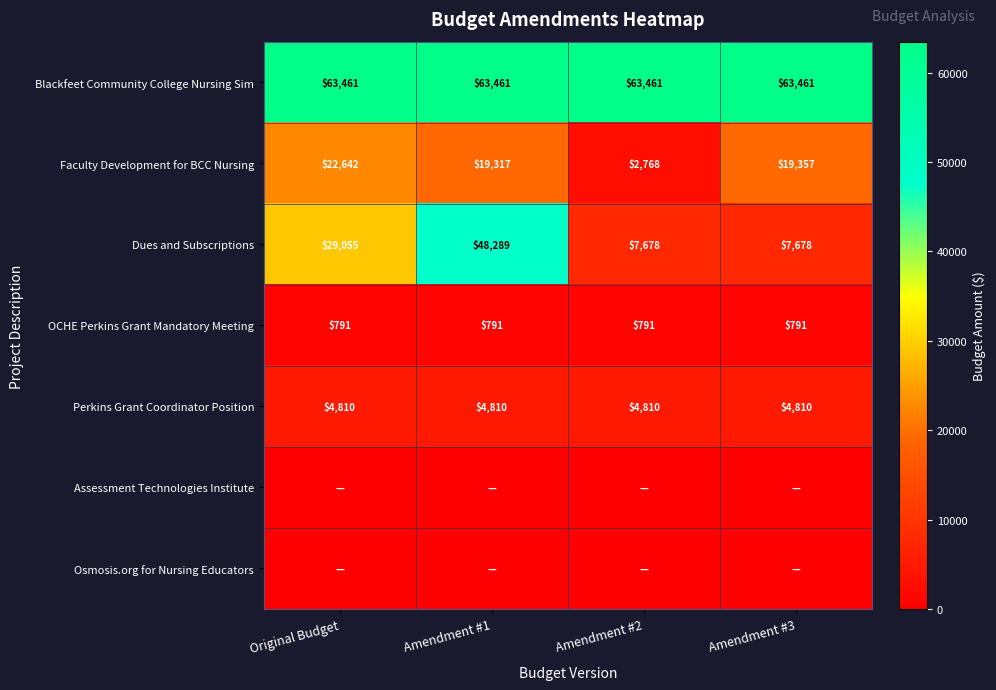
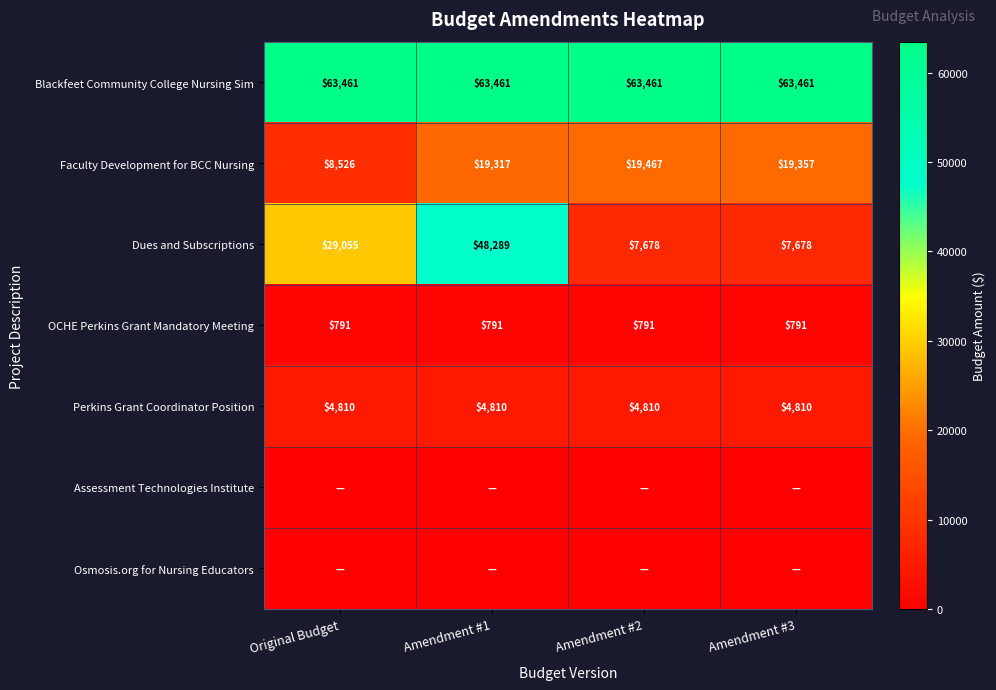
  {
    "Blackfeet Community College Nursing Sim": {
      "Original Budget": "$63,461",
      "Amendment #1": "$63,461",
      "Amendment #2": "$63,461",
      "Amendment #3": "$63,461"
    },
    "Faculty Development for BCC Nursing": {
-     "Original Budget": "$22,642",
+     "Original Budget": "$8,526",
      "Amendment #1": "$19,317",
-     "Amendment #2": "$2,768",
+     "Amendment #2": "$19,467",
      "Amendment #3": "$19,357"
    },
    "Dues and Subscriptions": {
      "Original Budget": "$29,055",
      "Amendment #1": "$48,289",
      "Amendment #2": "$7,678",
      "Amendment #3": "$7,678"
    },
    "OCHE Perkins Grant Mandatory Meeting": {
      "Original Budget": "$791",
      "Amendment #1": "$791",
      "Amendment #2": "$791",
      "Amendment #3": "$791"
    },
    "Perkins Grant Coordinator Position": {
      "Original Budget": "$4,810",
      "Amendment #1": "$4,810",
      "Amendment #2": "$4,810",
      "Amendment #3": "$4,810"
    }
  }
